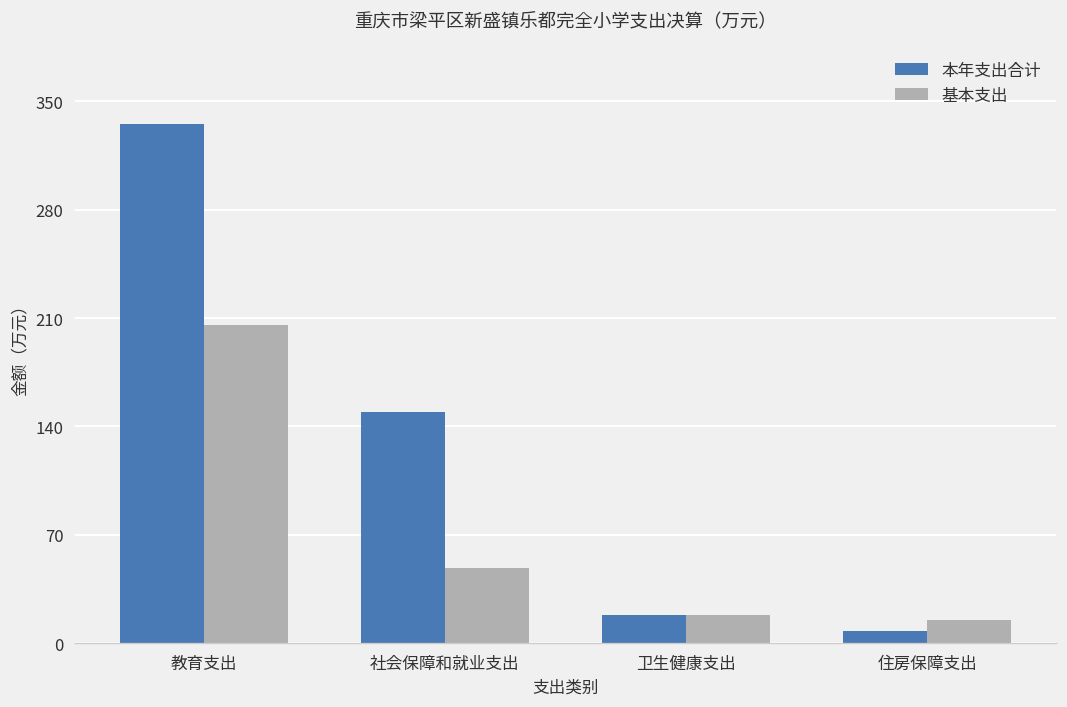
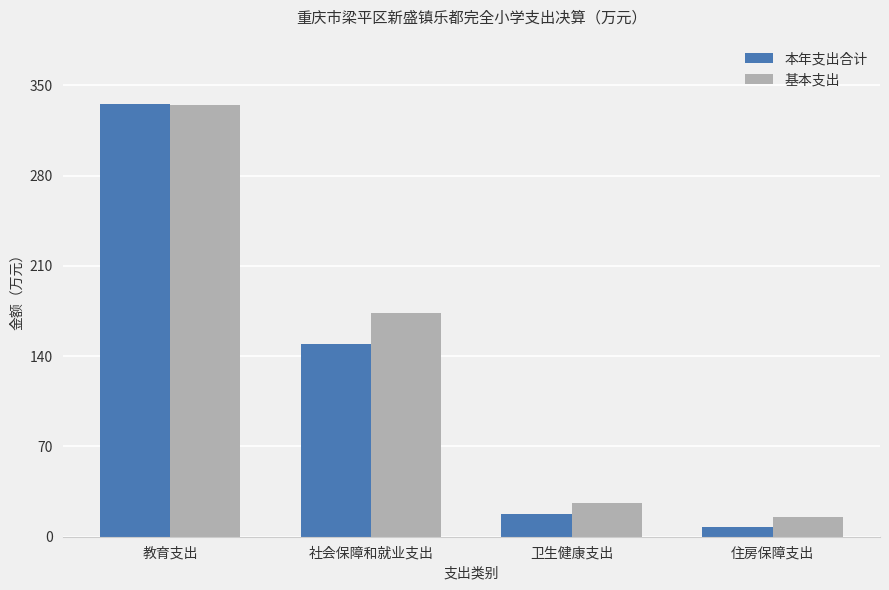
  {
    "本年支出合计": {
      "教育支出": 335,
      "社会保障和就业支出": 149,
      "卫生健康支出": 18,
      "住房保障支出": 8
    },
    "基本支出": {
-     "教育支出": 206,
-     "社会保障和就业支出": 49,
-     "卫生健康支出": 18,
+     "教育支出": 335,
+     "社会保障和就业支出": 173,
+     "卫生健康支出": 26,
      "住房保障支出": 15
    }
  }
